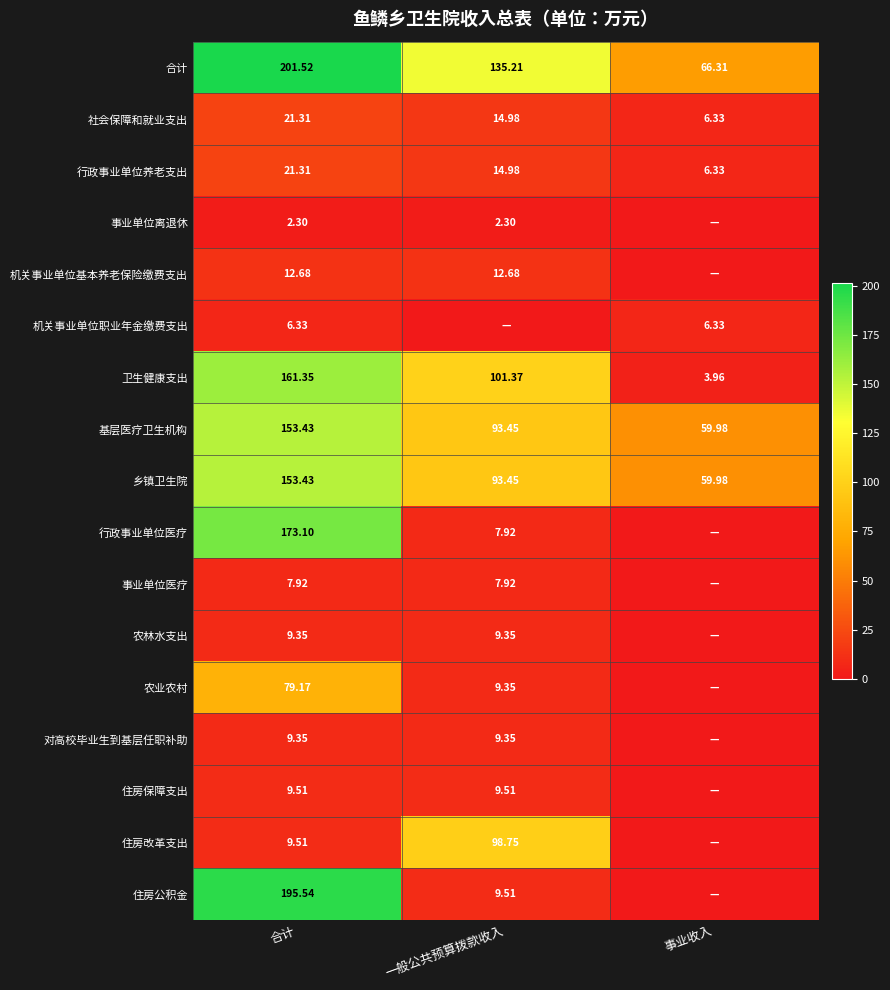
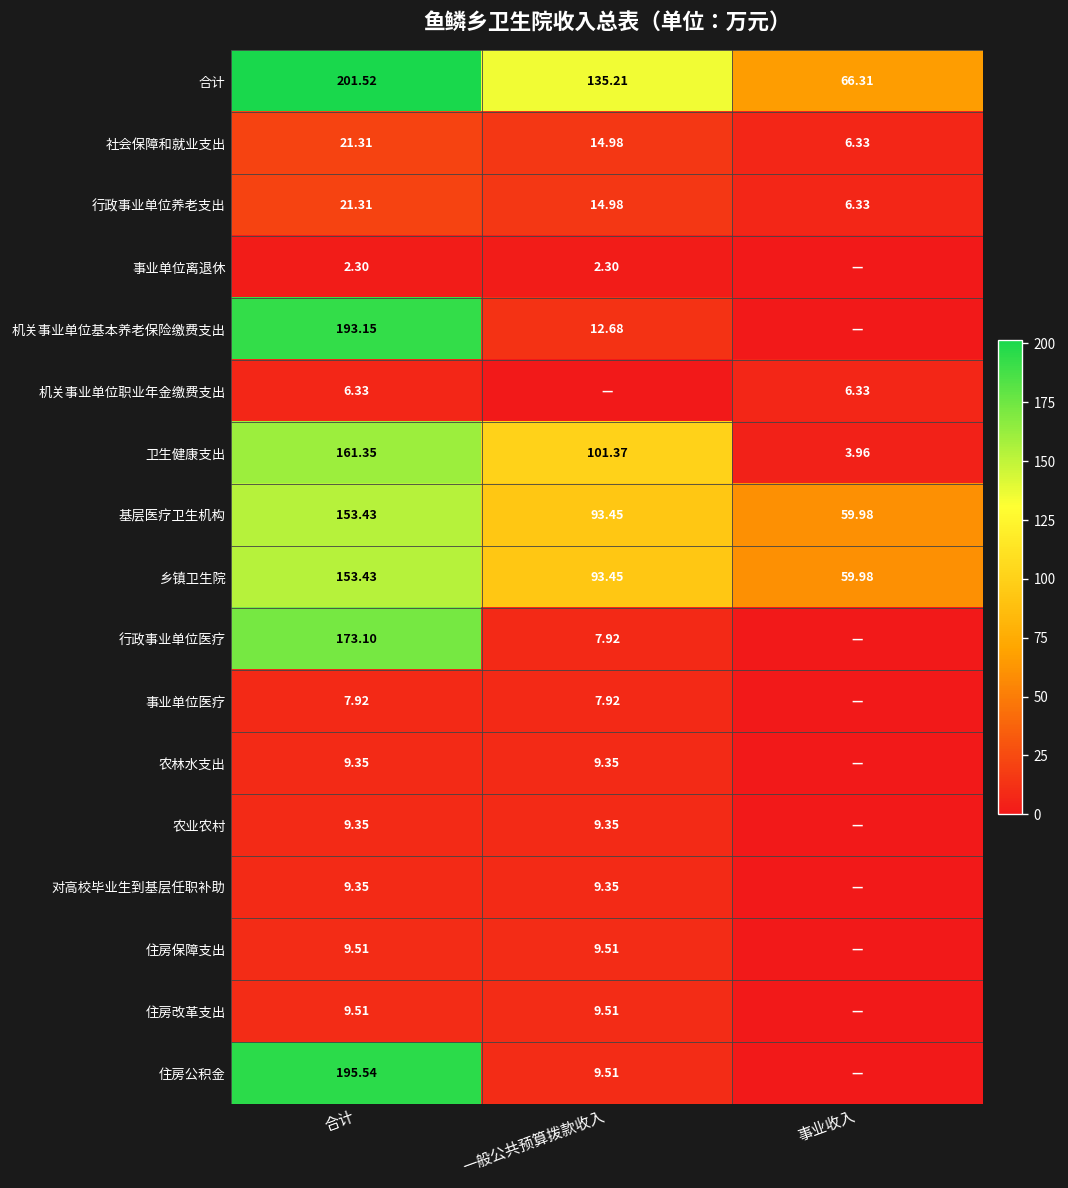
  {
    "合计": {
      "合计": 201.52,
      "一般公共预算拨款收入": 135.21,
      "事业收入": 66.31
    },
    "社会保障和就业支出": {
      "合计": 21.31,
      "一般公共预算拨款收入": 14.98,
      "事业收入": 6.33
    },
    "行政事业单位养老支出": {
      "合计": 21.31,
      "一般公共预算拨款收入": 14.98,
      "事业收入": 6.33
    },
    "事业单位离退休": {
      "合计": 2.30,
      "一般公共预算拨款收入": 2.30
    },
    "机关事业单位基本养老保险缴费支出": {
-     "合计": 12.68,
+     "合计": 193.15,
      "一般公共预算拨款收入": 12.68
    },
    "机关事业单位职业年金缴费支出": {
      "合计": 6.33,
      "事业收入": 6.33
    },
    "卫生健康支出": {
      "合计": 161.35,
      "一般公共预算拨款收入": 101.37,
      "事业收入": 3.96
    },
    "基层医疗卫生机构": {
      "合计": 153.43,
      "一般公共预算拨款收入": 93.45,
      "事业收入": 59.98
    },
    "乡镇卫生院": {
      "合计": 153.43,
      "一般公共预算拨款收入": 93.45,
      "事业收入": 59.98
    },
    "行政事业单位医疗": {
      "合计": 173.10,
      "一般公共预算拨款收入": 7.92
    },
    "事业单位医疗": {
      "合计": 7.92,
      "一般公共预算拨款收入": 7.92
    },
    "农林水支出": {
      "合计": 9.35,
      "一般公共预算拨款收入": 9.35
    },
    "农业农村": {
-     "合计": 79.17,
+     "合计": 9.35,
      "一般公共预算拨款收入": 9.35
    },
    "对高校毕业生到基层任职补助": {
      "合计": 9.35,
      "一般公共预算拨款收入": 9.35
    },
    "住房保障支出": {
      "合计": 9.51,
      "一般公共预算拨款收入": 9.51
    },
    "住房改革支出": {
      "合计": 9.51,
-     "一般公共预算拨款收入": 98.75
+     "一般公共预算拨款收入": 9.51
    },
    "住房公积金": {
      "合计": 195.54,
      "一般公共预算拨款收入": 9.51
    }
  }
